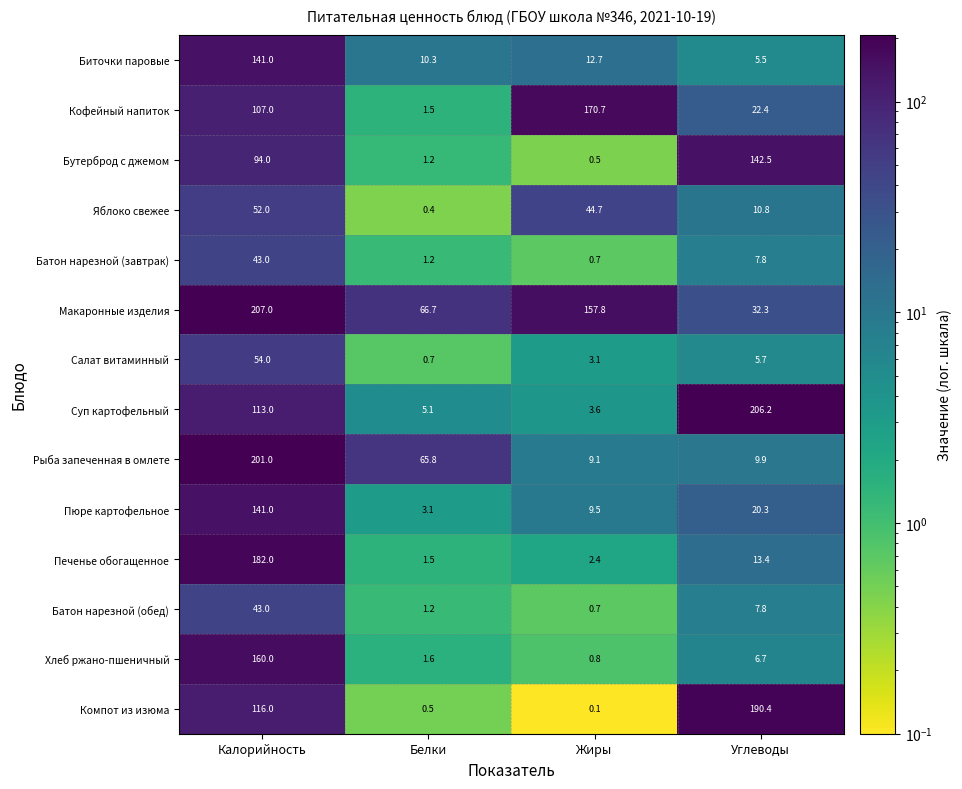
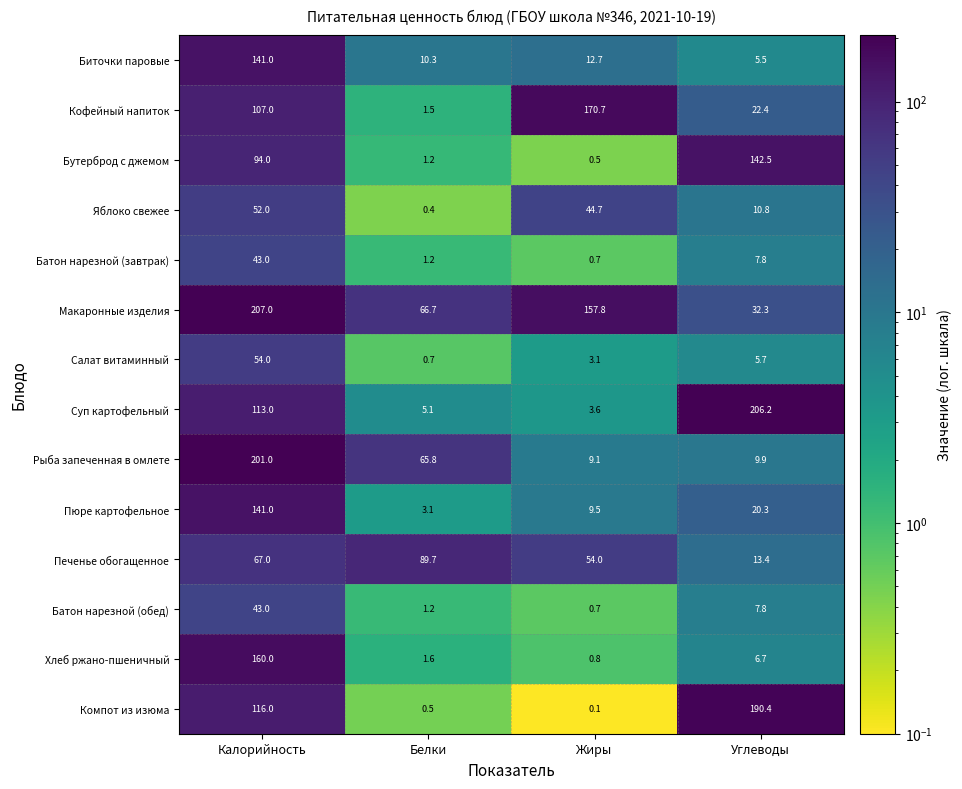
  {
    "Биточки паровые": {
      "Калорийность": 141.0,
      "Белки": 10.3,
      "Жиры": 12.7,
      "Углеводы": 5.5
    },
    "Кофейный напиток": {
      "Калорийность": 107.0,
      "Белки": 1.5,
      "Жиры": 170.7,
      "Углеводы": 22.4
    },
    "Бутерброд с джемом": {
      "Калорийность": 94.0,
      "Белки": 1.2,
      "Жиры": 0.5,
      "Углеводы": 142.5
    },
    "Яблоко свежее": {
      "Калорийность": 52.0,
      "Белки": 0.4,
      "Жиры": 44.7,
      "Углеводы": 10.8
    },
    "Батон нарезной (завтрак)": {
      "Калорийность": 43.0,
      "Белки": 1.2,
      "Жиры": 0.7,
      "Углеводы": 7.8
    },
    "Макаронные изделия": {
      "Калорийность": 207.0,
      "Белки": 66.7,
      "Жиры": 157.8,
      "Углеводы": 32.3
    },
    "Салат витаминный": {
      "Калорийность": 54.0,
      "Белки": 0.7,
      "Жиры": 3.1,
      "Углеводы": 5.7
    },
    "Суп картофельный": {
      "Калорийность": 113.0,
      "Белки": 5.1,
      "Жиры": 3.6,
      "Углеводы": 206.2
    },
    "Рыба запеченная в омлете": {
      "Калорийность": 201.0,
      "Белки": 65.8,
      "Жиры": 9.1,
      "Углеводы": 9.9
    },
    "Пюре картофельное": {
      "Калорийность": 141.0,
      "Белки": 3.1,
      "Жиры": 9.5,
      "Углеводы": 20.3
    },
    "Печенье обогащенное": {
-     "Калорийность": 182.0,
-     "Белки": 1.5,
-     "Жиры": 2.4,
+     "Калорийность": 67.0,
+     "Белки": 89.7,
+     "Жиры": 54.0,
      "Углеводы": 13.4
    },
    "Батон нарезной (обед)": {
      "Калорийность": 43.0,
      "Белки": 1.2,
      "Жиры": 0.7,
      "Углеводы": 7.8
    },
    "Хлеб ржано-пшеничный": {
      "Калорийность": 160.0,
      "Белки": 1.6,
      "Жиры": 0.8,
      "Углеводы": 6.7
    },
    "Компот из изюма": {
      "Калорийность": 116.0,
      "Белки": 0.5,
      "Жиры": 0.1,
      "Углеводы": 190.4
    }
  }
